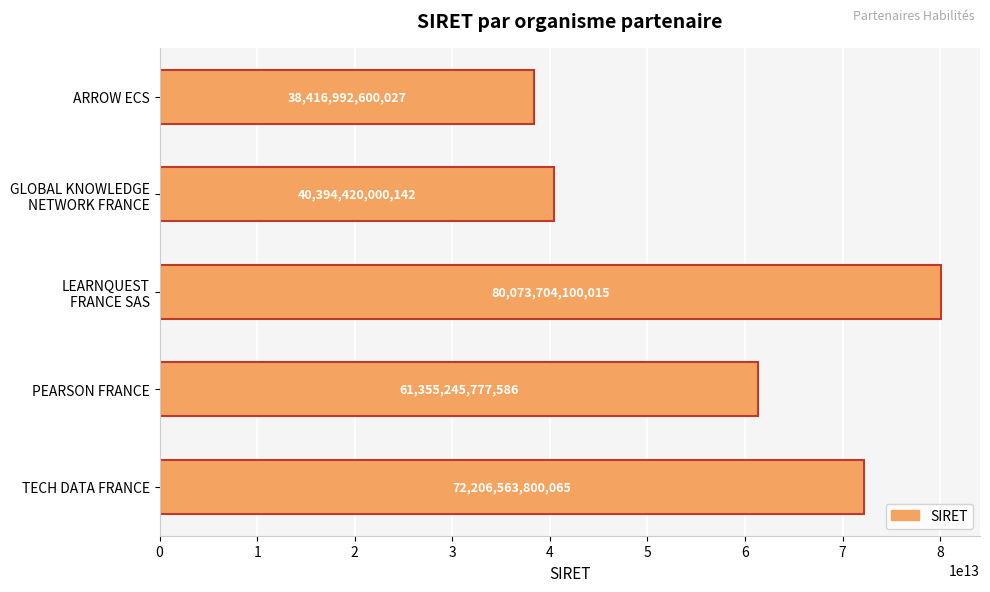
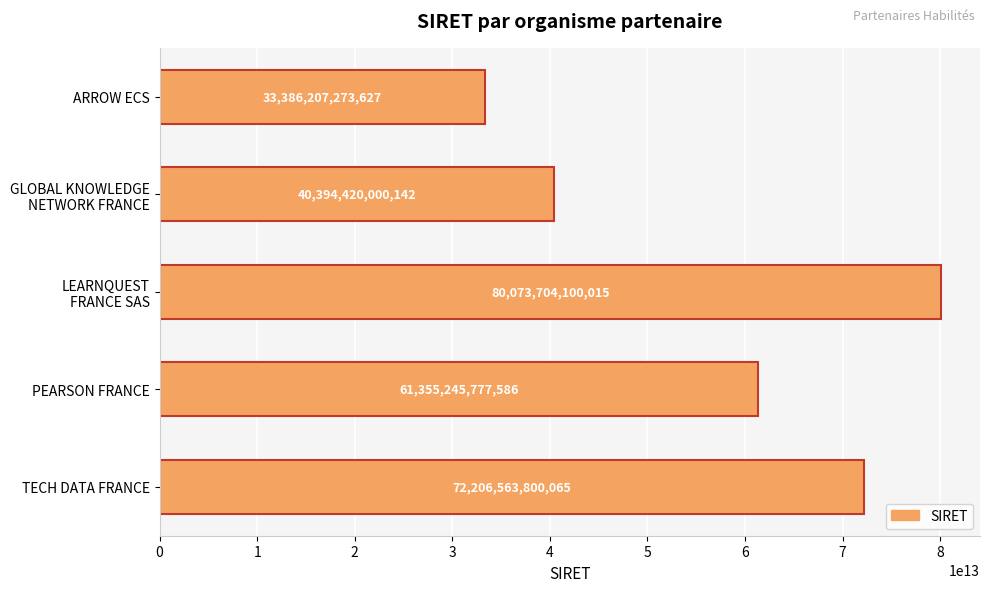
  {
-   "ARROW ECS": "38,416,992,600,027",
+   "ARROW ECS": "33,386,207,273,627",
    "GLOBAL KNOWLEDGE NETWORK FRANCE": "40,394,420,000,142",
    "LEARNQUEST FRANCE SAS": "80,073,704,100,015",
    "PEARSON FRANCE": "61,355,245,777,586",
    "TECH DATA FRANCE": "72,206,563,800,065"
  }
